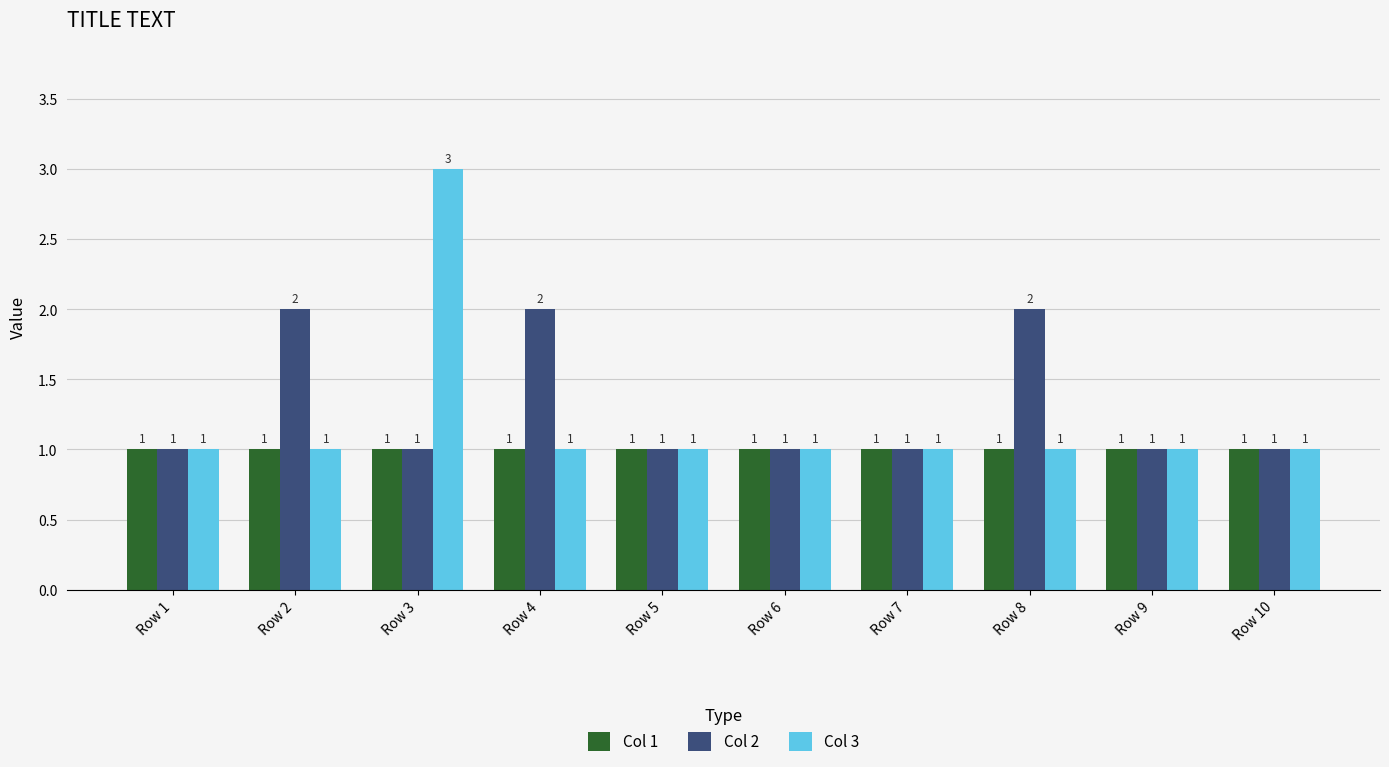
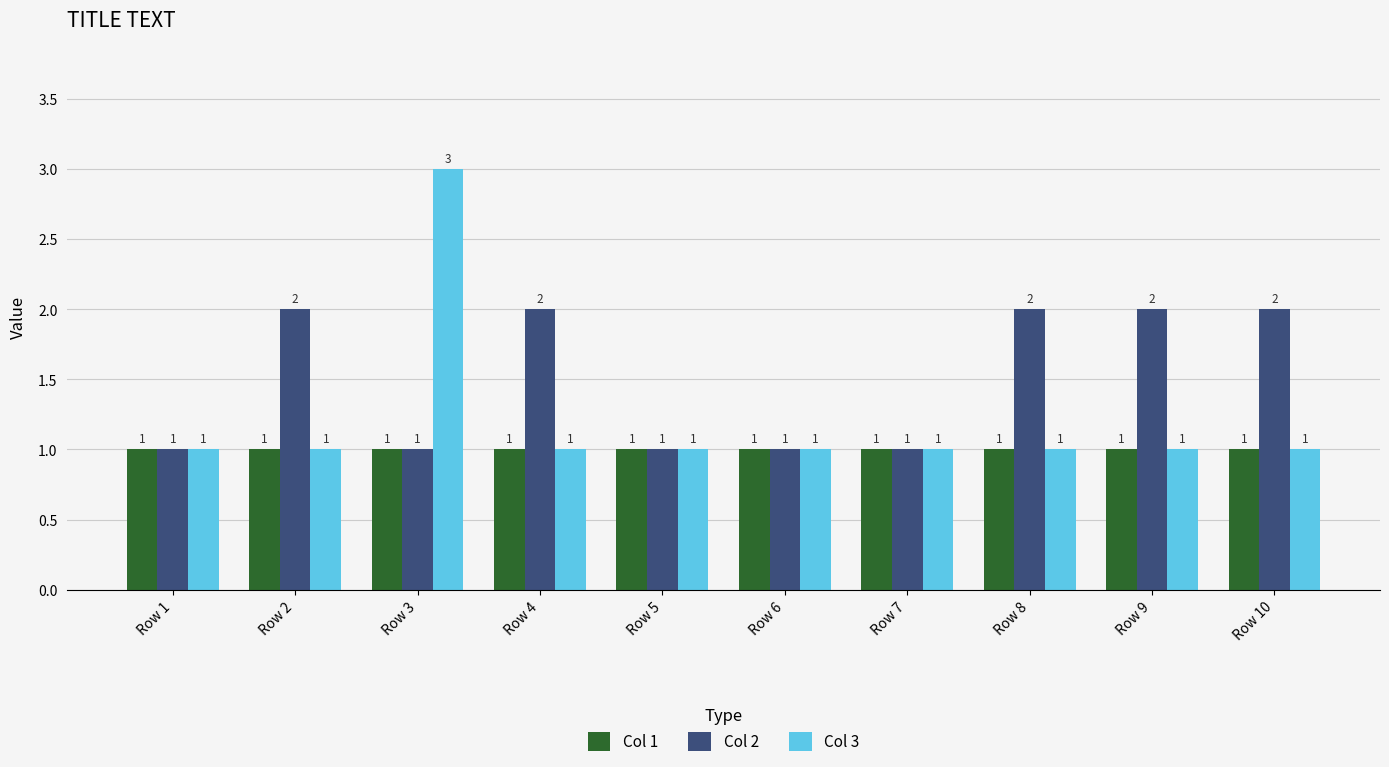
  {
    "Col 1": {
      "Row 1": 1,
      "Row 2": 1,
      "Row 3": 1,
      "Row 4": 1,
      "Row 5": 1,
      "Row 6": 1,
      "Row 7": 1,
      "Row 8": 1,
      "Row 9": 1,
      "Row 10": 1
    },
    "Col 2": {
      "Row 1": 1,
      "Row 2": 2,
      "Row 3": 1,
      "Row 4": 2,
      "Row 5": 1,
      "Row 6": 1,
      "Row 7": 1,
      "Row 8": 2,
-     "Row 9": 1,
-     "Row 10": 1
+     "Row 9": 2,
+     "Row 10": 2
    },
    "Col 3": {
      "Row 1": 1,
      "Row 2": 1,
      "Row 3": 3,
      "Row 4": 1,
      "Row 5": 1,
      "Row 6": 1,
      "Row 7": 1,
      "Row 8": 1,
      "Row 9": 1,
      "Row 10": 1
    }
  }
